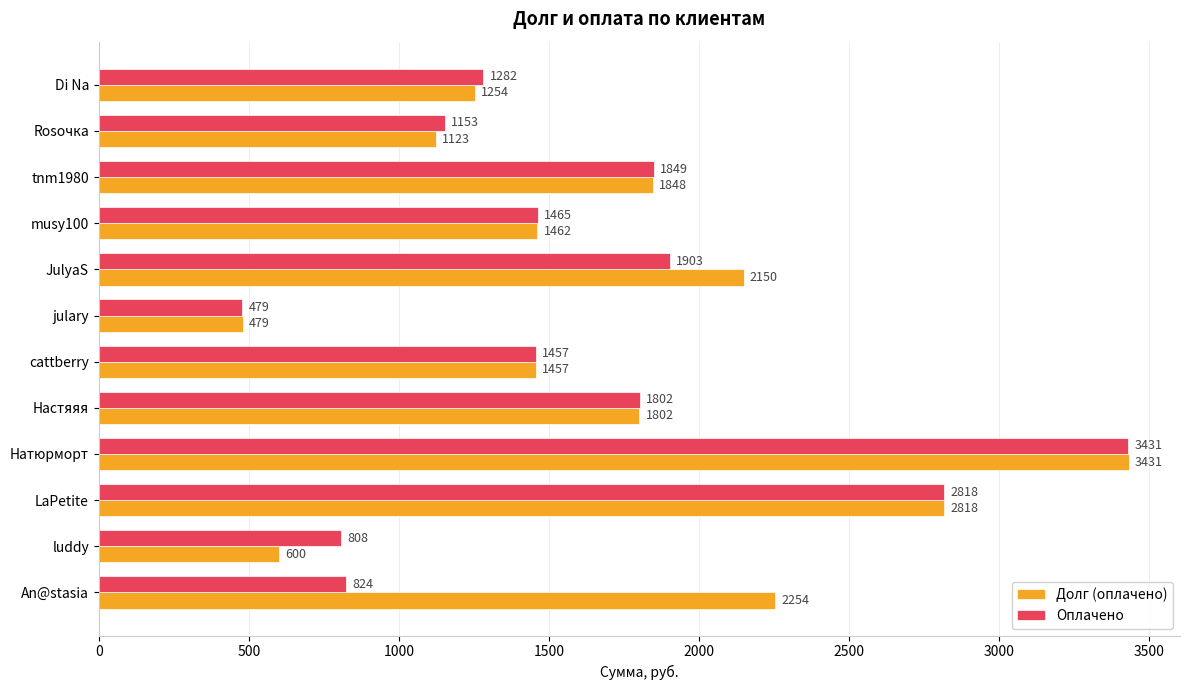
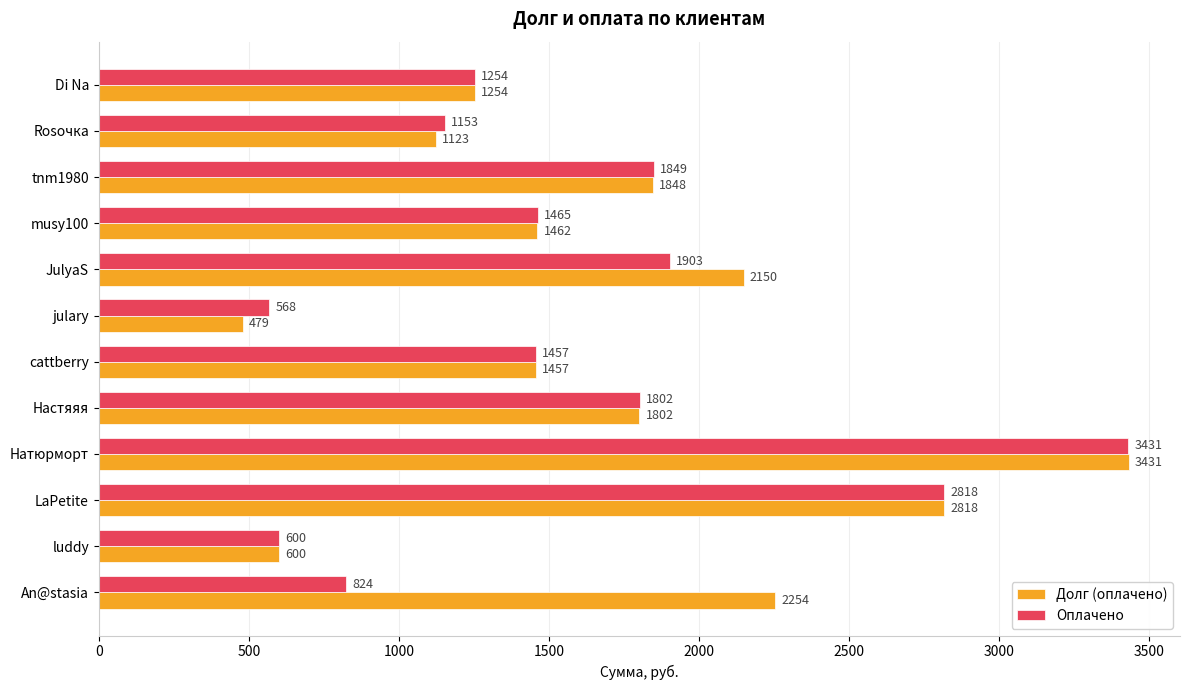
  {
    "Долг (оплачено)": {
      "Di Na": 1254,
      "Rosочка": 1123,
      "tnm1980": 1848,
      "musy100": 1462,
      "JulyaS": 2150,
      "julary": 479,
      "cattberry": 1457,
      "Настяяя": 1802,
      "Натюрморт": 3431,
      "LaPetite": 2818,
      "luddy": 600,
      "An@stasia": 2254
    },
    "Оплачено": {
-     "Di Na": 1282,
+     "Di Na": 1254,
      "Rosочка": 1153,
      "tnm1980": 1849,
      "musy100": 1465,
      "JulyaS": 1903,
-     "julary": 479,
+     "julary": 568,
      "cattberry": 1457,
      "Настяяя": 1802,
      "Натюрморт": 3431,
      "LaPetite": 2818,
-     "luddy": 808,
+     "luddy": 600,
      "An@stasia": 824
    }
  }
